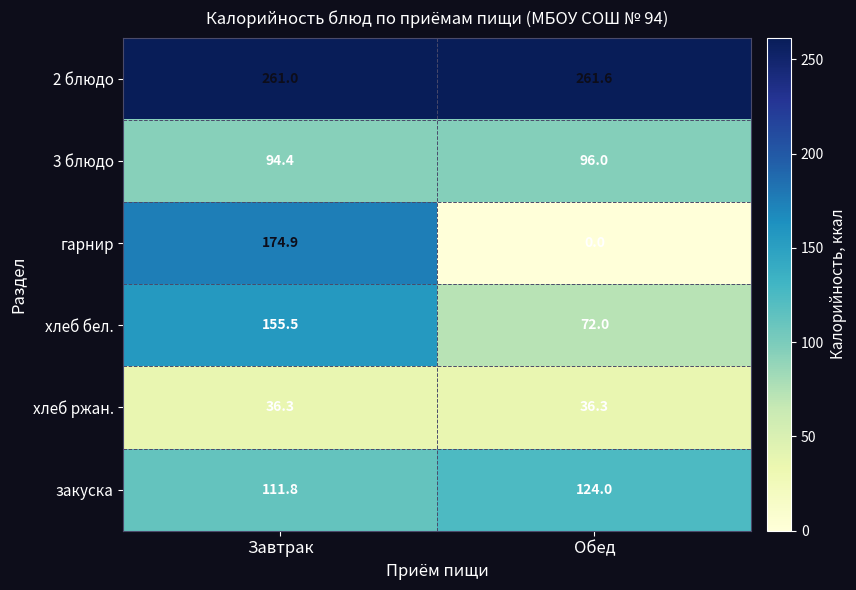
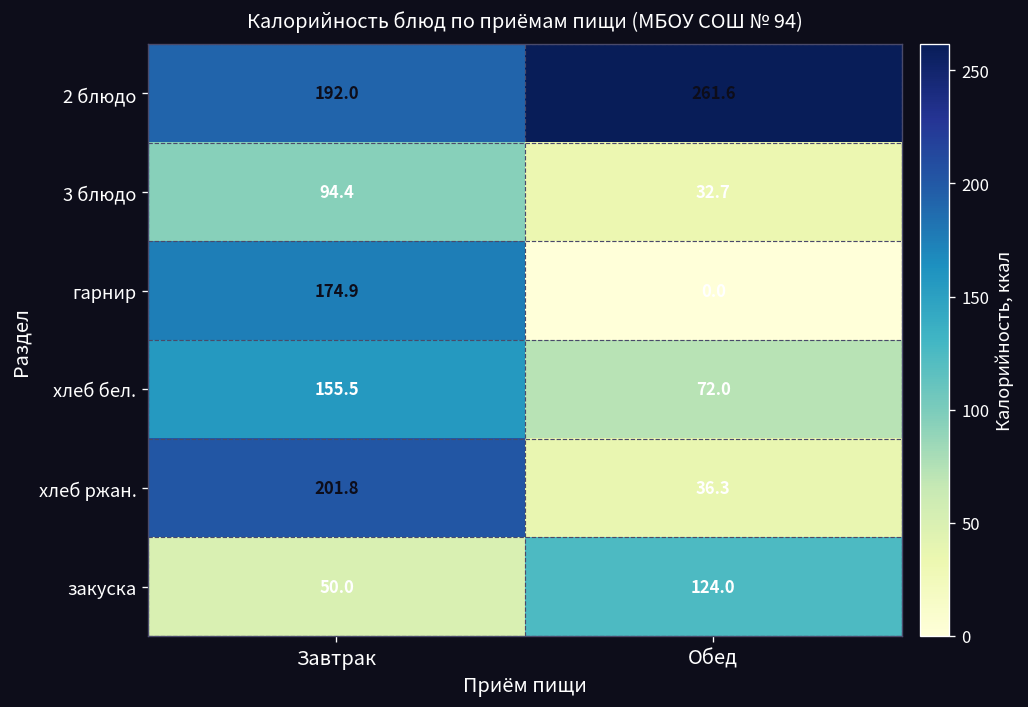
  {
    "2 блюдо": {
-     "Завтрак": 261.0,
+     "Завтрак": 192.0,
      "Обед": 261.6
    },
    "3 блюдо": {
      "Завтрак": 94.4,
-     "Обед": 96.0
+     "Обед": 32.7
    },
    "гарнир": {
      "Завтрак": 174.9
    },
    "хлеб бел.": {
      "Завтрак": 155.5,
      "Обед": 72.0
    },
    "хлеб ржан.": {
-     "Завтрак": 36.3,
+     "Завтрак": 201.8,
      "Обед": 36.3
    },
    "закуска": {
-     "Завтрак": 111.8,
+     "Завтрак": 50.0,
      "Обед": 124.0
    }
  }
